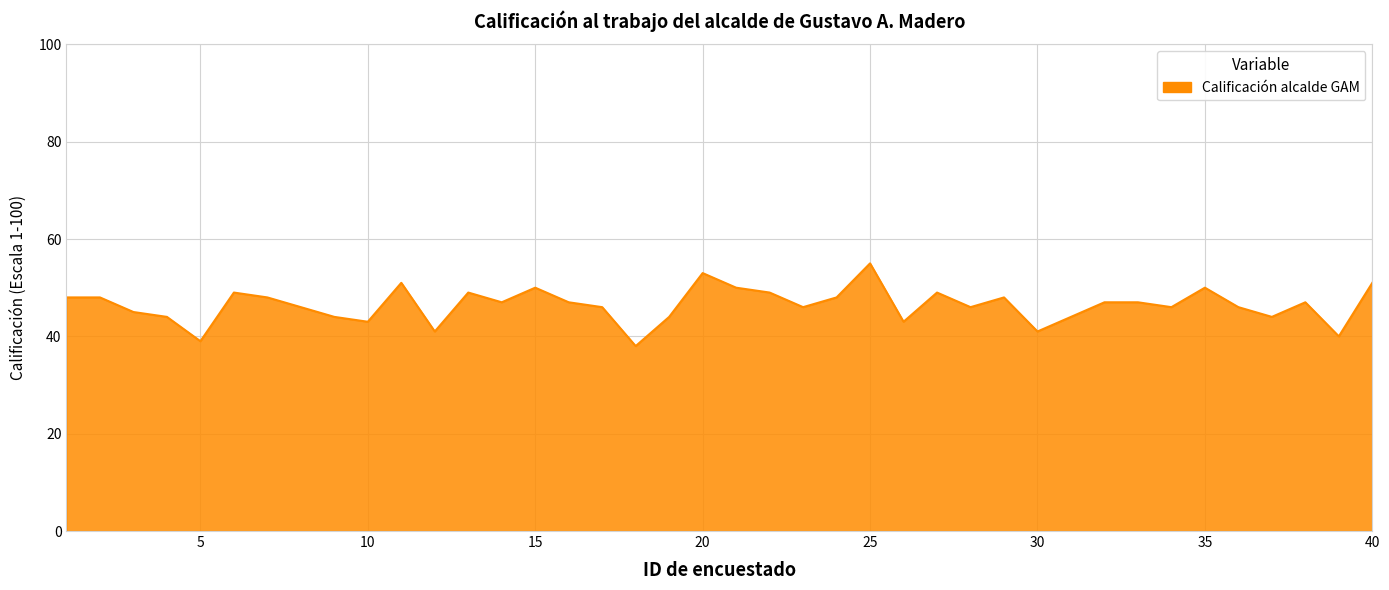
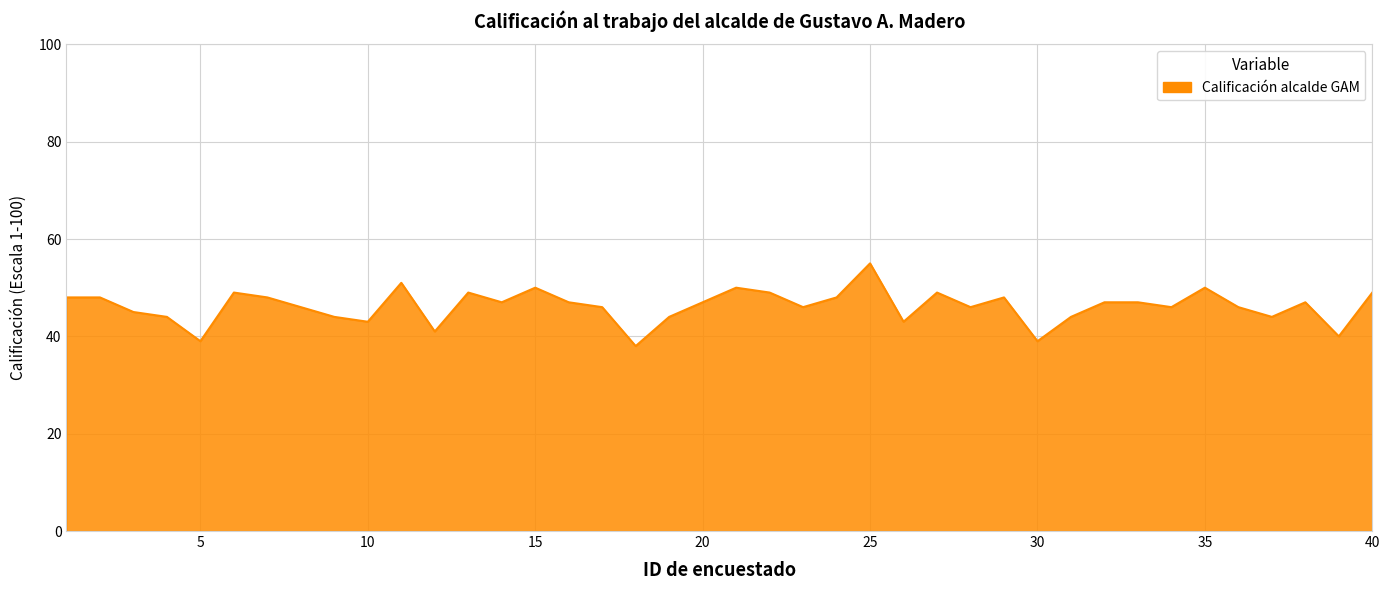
  {
    "5": 39,
    "10": 43,
    "15": 50,
-   "20": 53,
+   "20": 47,
    "25": 55,
-   "30": 41,
+   "30": 39,
    "35": 50,
-   "40": 51
+   "40": 49
  }
